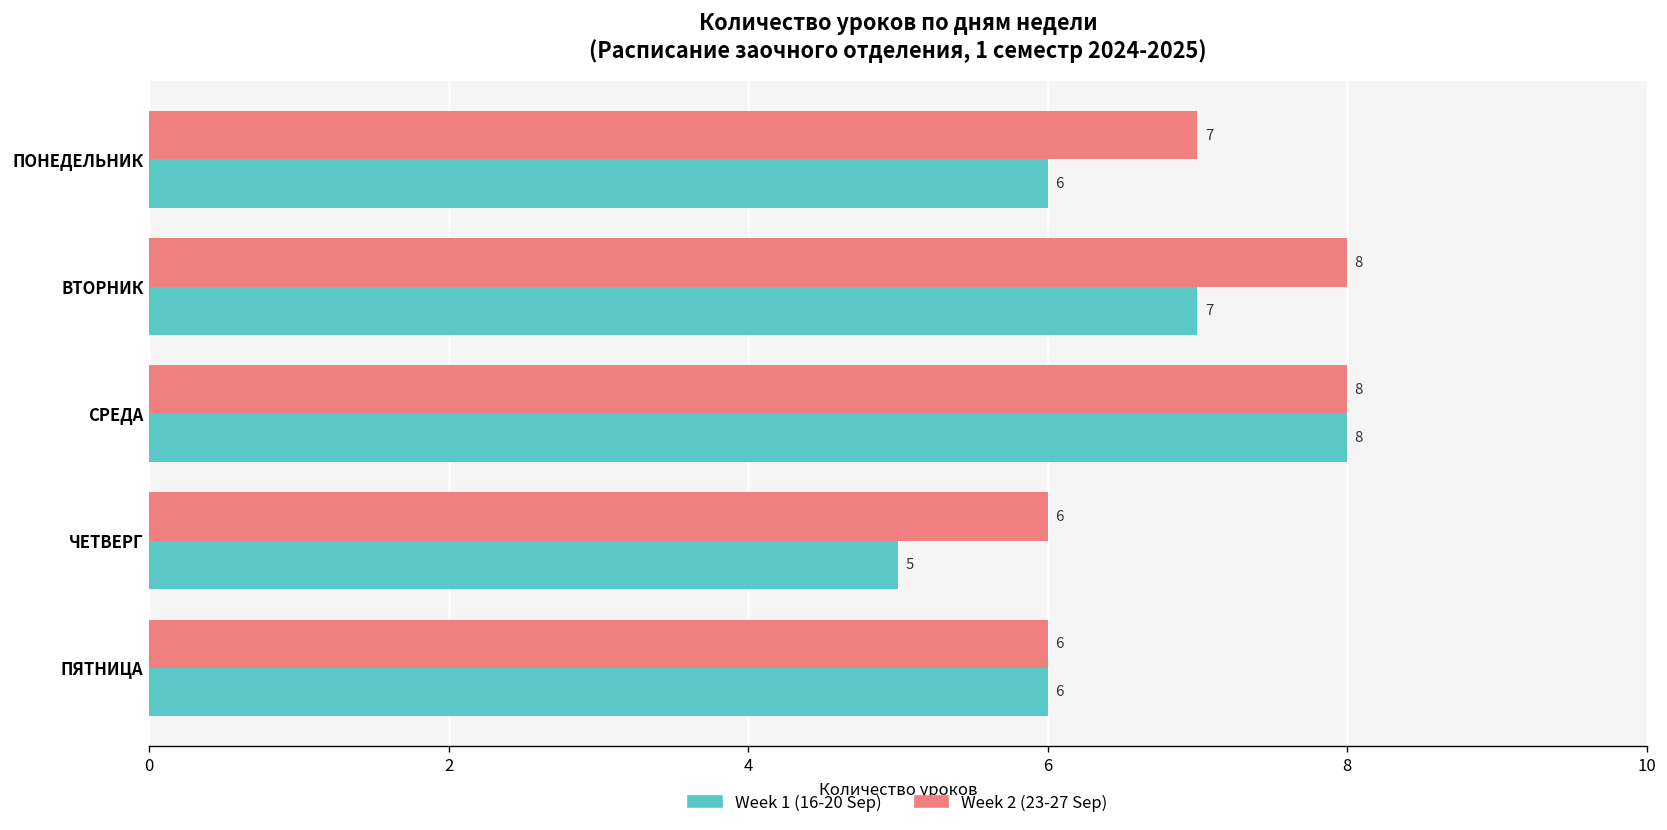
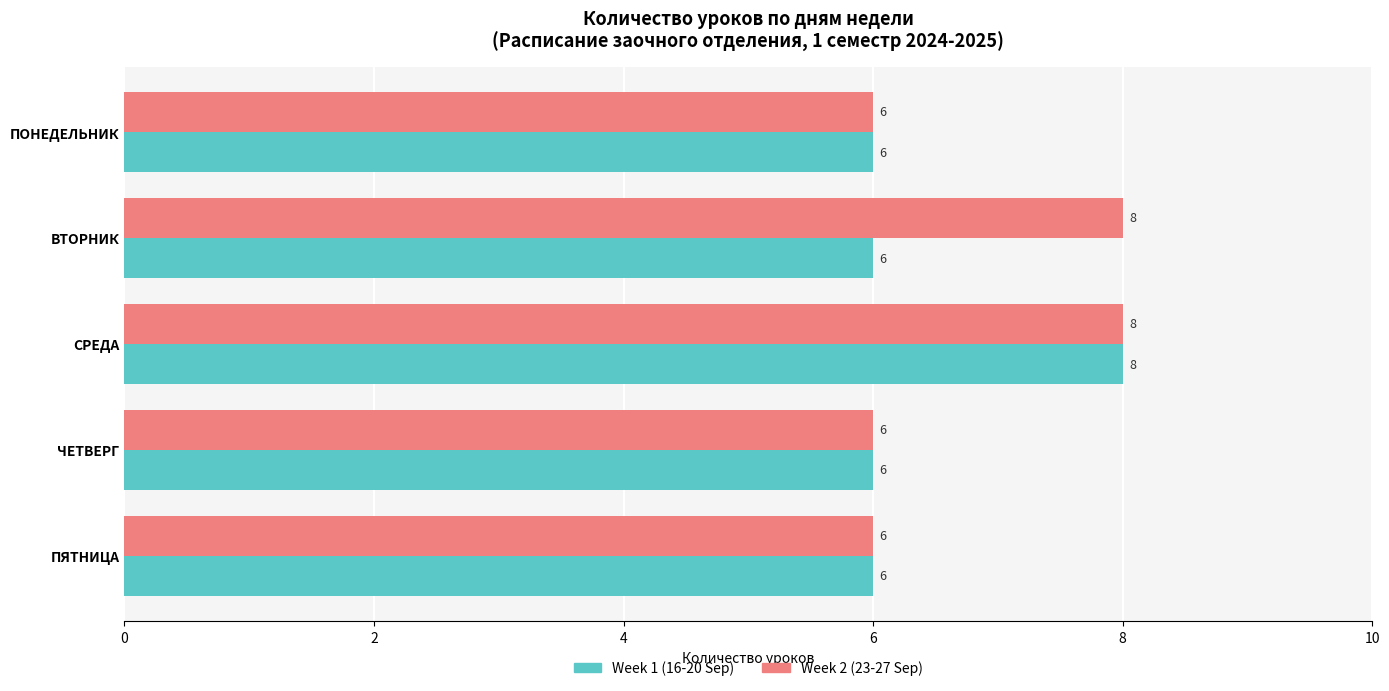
  {
    "Week 1 (16-20 Sep)": {
      "ПОНЕДЕЛЬНИК": 6,
-     "ВТОРНИК": 7,
+     "ВТОРНИК": 6,
      "СРЕДА": 8,
-     "ЧЕТВЕРГ": 5,
+     "ЧЕТВЕРГ": 6,
      "ПЯТНИЦА": 6
    },
    "Week 2 (23-27 Sep)": {
-     "ПОНЕДЕЛЬНИК": 7,
+     "ПОНЕДЕЛЬНИК": 6,
      "ВТОРНИК": 8,
      "СРЕДА": 8,
      "ЧЕТВЕРГ": 6,
      "ПЯТНИЦА": 6
    }
  }
